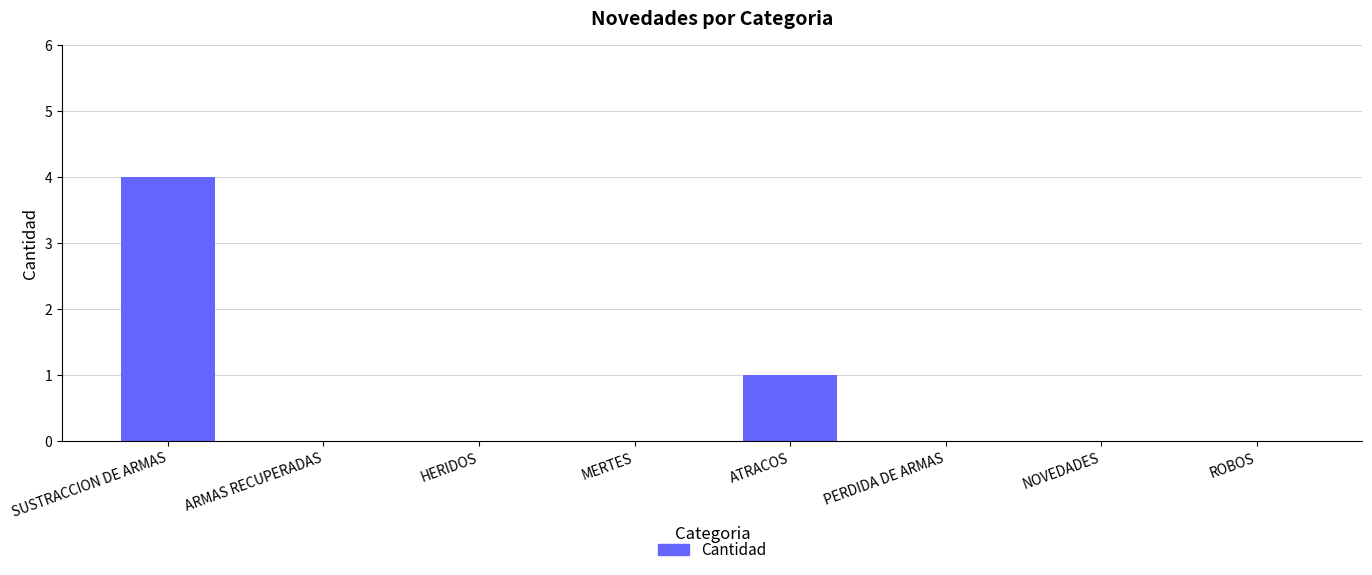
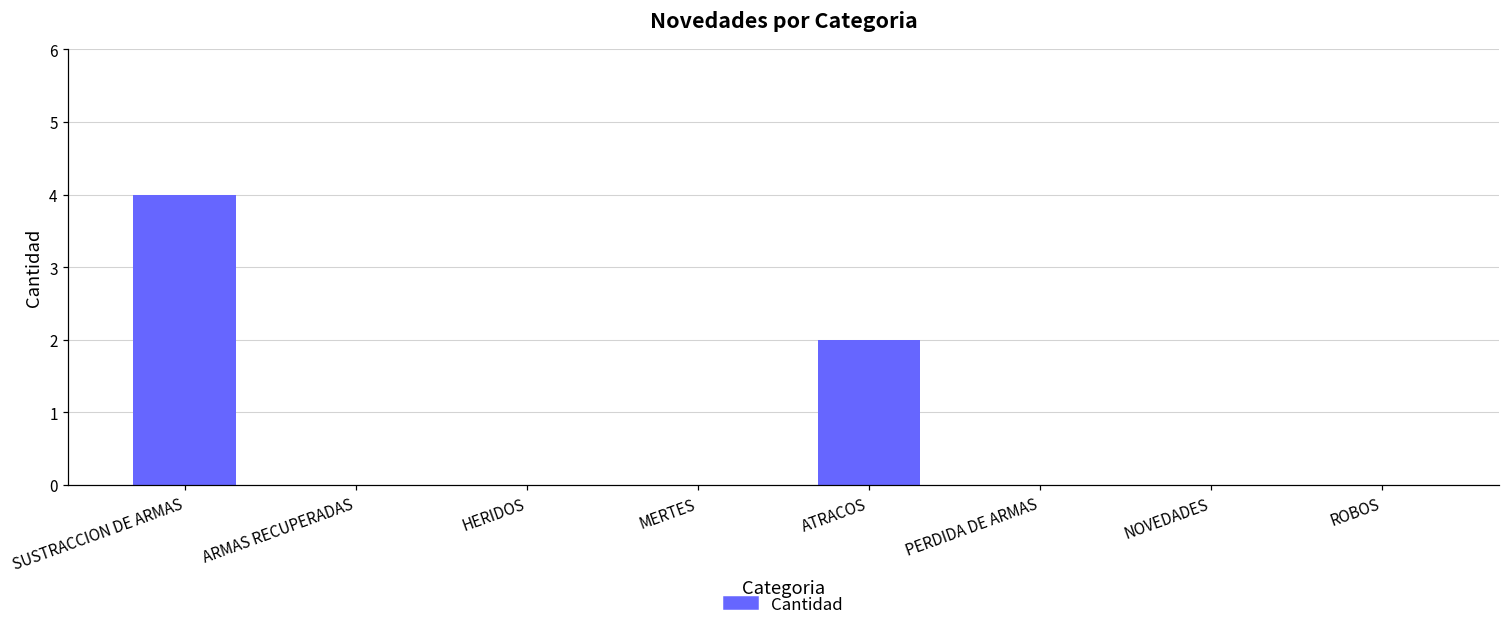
  {
    "SUSTRACCION DE ARMAS": 4,
    "ARMAS RECUPERADAS": 0,
    "HERIDOS": 0,
    "MERTES": 0,
-   "ATRACOS": 1,
+   "ATRACOS": 2,
    "PERDIDA DE ARMAS": 0,
    "NOVEDADES": 0,
    "ROBOS": 0
  }
